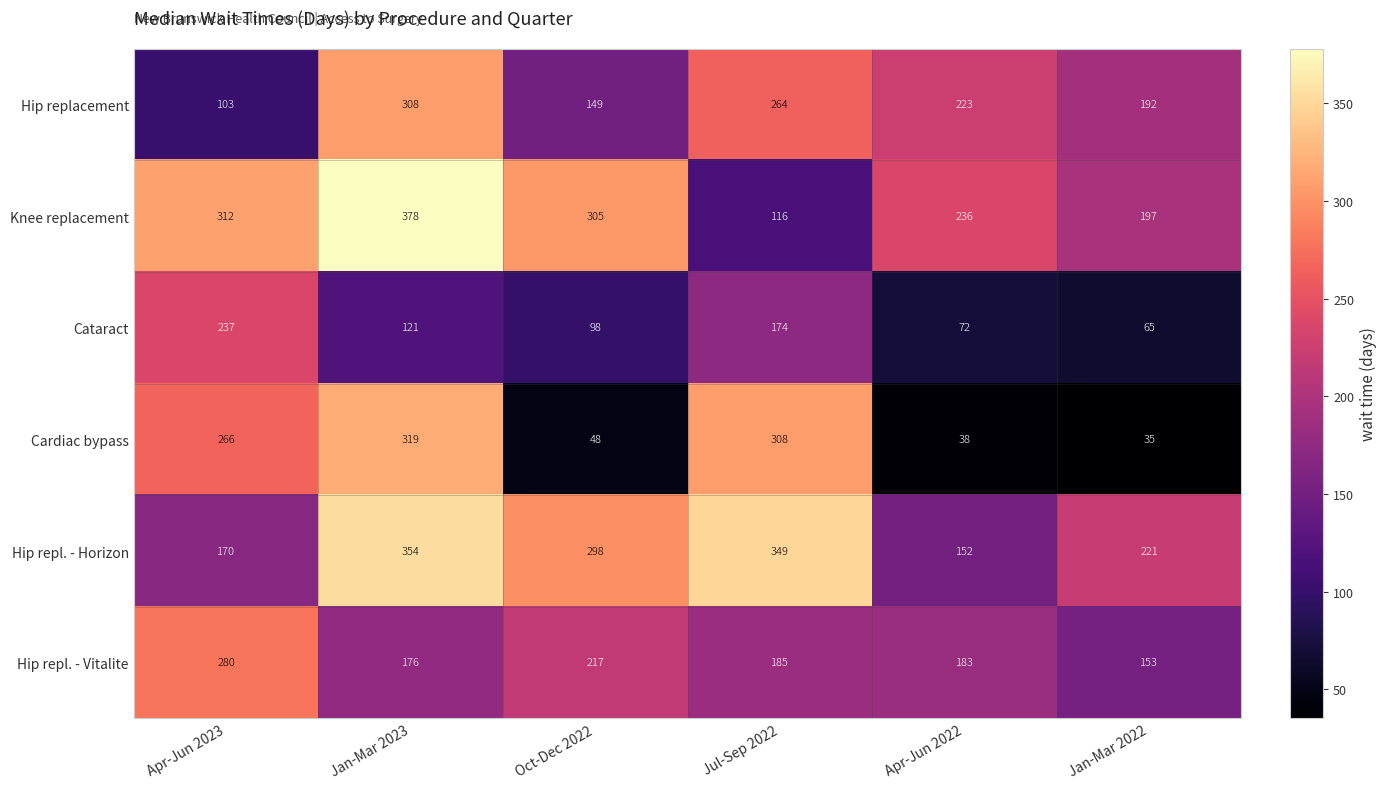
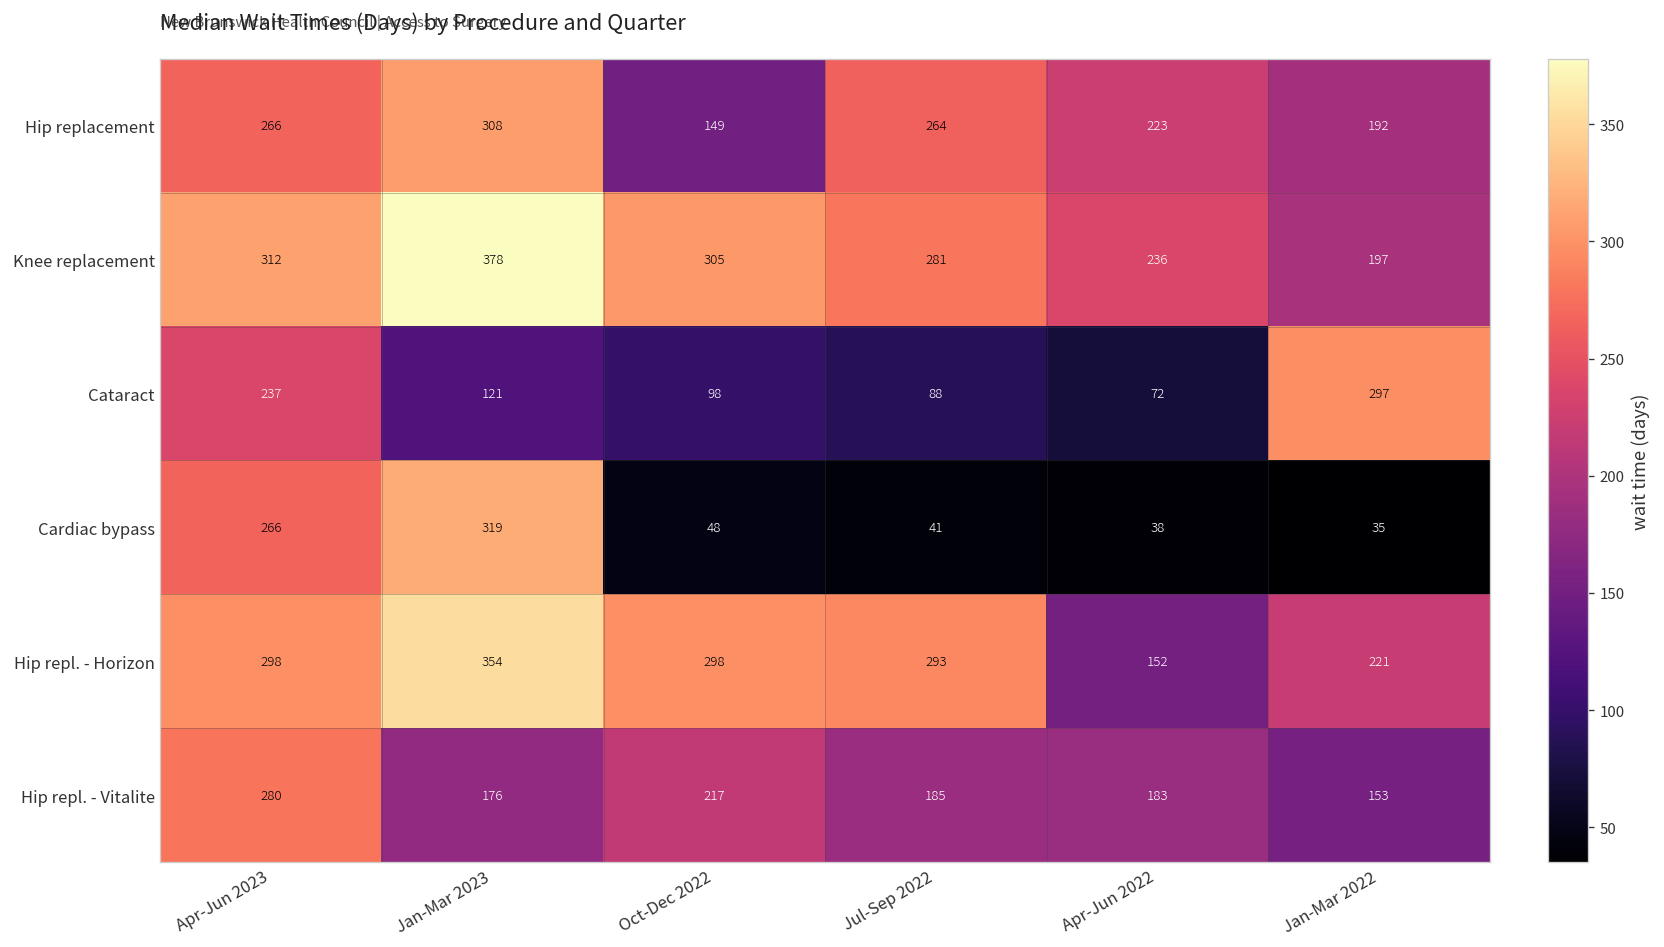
  {
    "Hip replacement": {
-     "Apr-Jun 2023": 103,
+     "Apr-Jun 2023": 266,
      "Jan-Mar 2023": 308,
      "Oct-Dec 2022": 149,
      "Jul-Sep 2022": 264,
      "Apr-Jun 2022": 223,
      "Jan-Mar 2022": 192
    },
    "Knee replacement": {
      "Apr-Jun 2023": 312,
      "Jan-Mar 2023": 378,
      "Oct-Dec 2022": 305,
-     "Jul-Sep 2022": 116,
+     "Jul-Sep 2022": 281,
      "Apr-Jun 2022": 236,
      "Jan-Mar 2022": 197
    },
    "Cataract": {
      "Apr-Jun 2023": 237,
      "Jan-Mar 2023": 121,
      "Oct-Dec 2022": 98,
-     "Jul-Sep 2022": 174,
+     "Jul-Sep 2022": 88,
      "Apr-Jun 2022": 72,
-     "Jan-Mar 2022": 65
+     "Jan-Mar 2022": 297
    },
    "Cardiac bypass": {
      "Apr-Jun 2023": 266,
      "Jan-Mar 2023": 319,
      "Oct-Dec 2022": 48,
-     "Jul-Sep 2022": 308,
+     "Jul-Sep 2022": 41,
      "Apr-Jun 2022": 38,
      "Jan-Mar 2022": 35
    },
    "Hip repl. - Horizon": {
-     "Apr-Jun 2023": 170,
+     "Apr-Jun 2023": 298,
      "Jan-Mar 2023": 354,
      "Oct-Dec 2022": 298,
-     "Jul-Sep 2022": 349,
+     "Jul-Sep 2022": 293,
      "Apr-Jun 2022": 152,
      "Jan-Mar 2022": 221
    },
    "Hip repl. - Vitalite": {
      "Apr-Jun 2023": 280,
      "Jan-Mar 2023": 176,
      "Oct-Dec 2022": 217,
      "Jul-Sep 2022": 185,
      "Apr-Jun 2022": 183,
      "Jan-Mar 2022": 153
    }
  }
